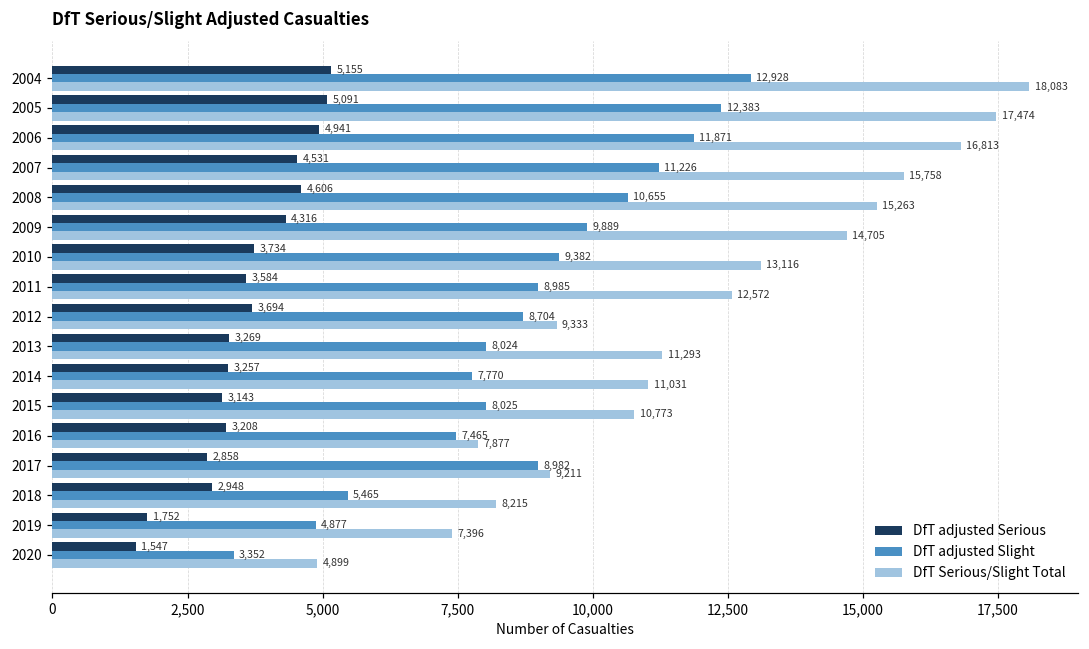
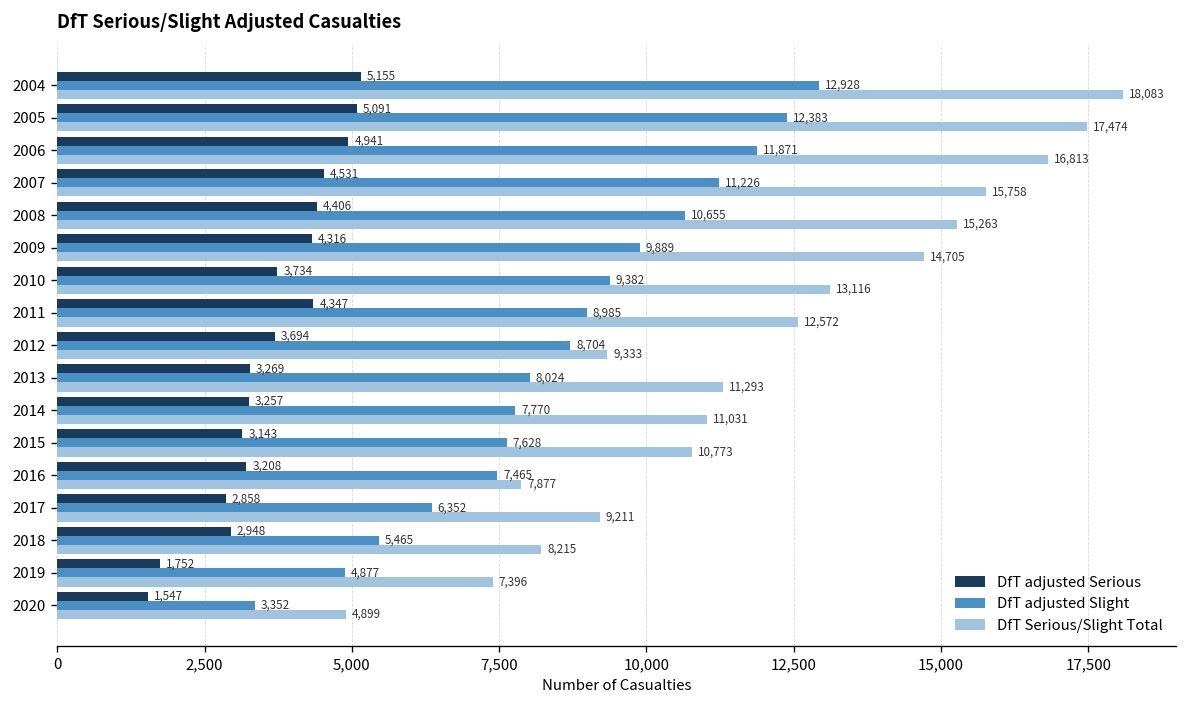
  {
    "DfT adjusted Serious": {
      "2004": "5,155",
      "2005": "5,091",
      "2006": "4,941",
      "2007": "4,531",
-     "2008": "4,606",
+     "2008": "4,406",
      "2009": "4,316",
      "2010": "3,734",
-     "2011": "3,584",
+     "2011": "4,347",
      "2012": "3,694",
      "2013": "3,269",
      "2014": "3,257",
      "2015": "3,143",
      "2016": "3,208",
      "2017": "2,858",
      "2018": "2,948",
      "2019": "1,752",
      "2020": "1,547"
    },
    "DfT adjusted Slight": {
      "2004": "12,928",
      "2005": "12,383",
      "2006": "11,871",
      "2007": "11,226",
      "2008": "10,655",
      "2009": "9,889",
      "2010": "9,382",
      "2011": "8,985",
      "2012": "8,704",
      "2013": "8,024",
      "2014": "7,770",
-     "2015": "8,025",
+     "2015": "7,628",
      "2016": "7,465",
-     "2017": "8,982",
+     "2017": "6,352",
      "2018": "5,465",
      "2019": "4,877",
      "2020": "3,352"
    },
    "DfT Serious/Slight Total": {
      "2004": "18,083",
      "2005": "17,474",
      "2006": "16,813",
      "2007": "15,758",
      "2008": "15,263",
      "2009": "14,705",
      "2010": "13,116",
      "2011": "12,572",
      "2012": "9,333",
      "2013": "11,293",
      "2014": "11,031",
      "2015": "10,773",
      "2016": "7,877",
      "2017": "9,211",
      "2018": "8,215",
      "2019": "7,396",
      "2020": "4,899"
    }
  }
